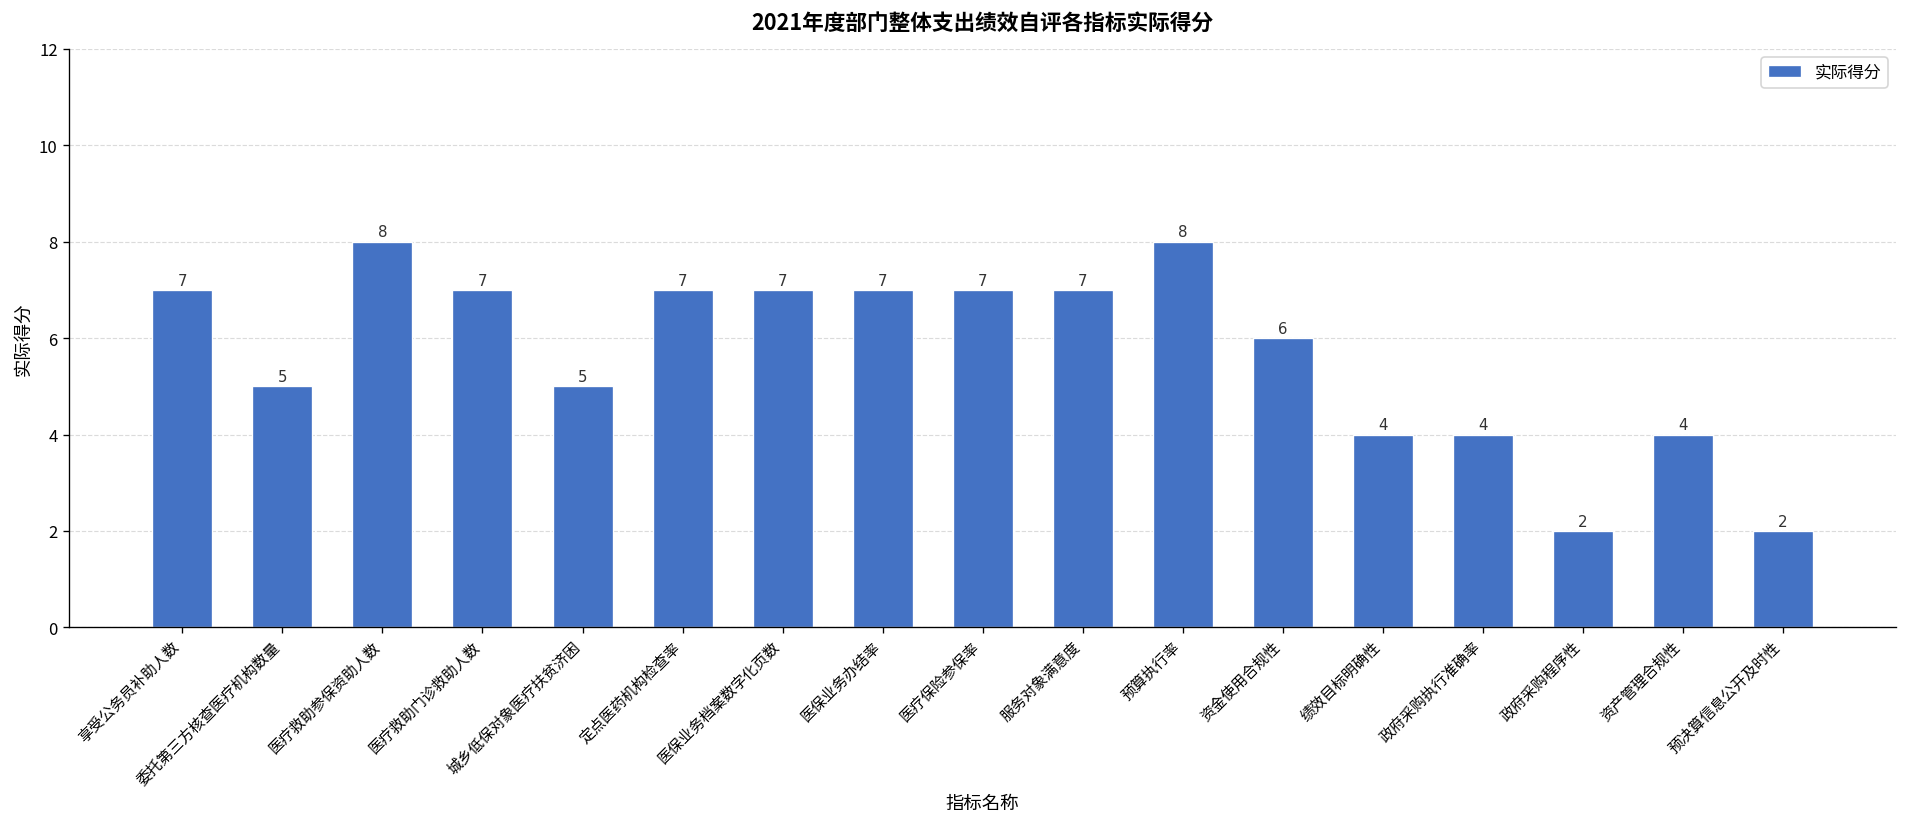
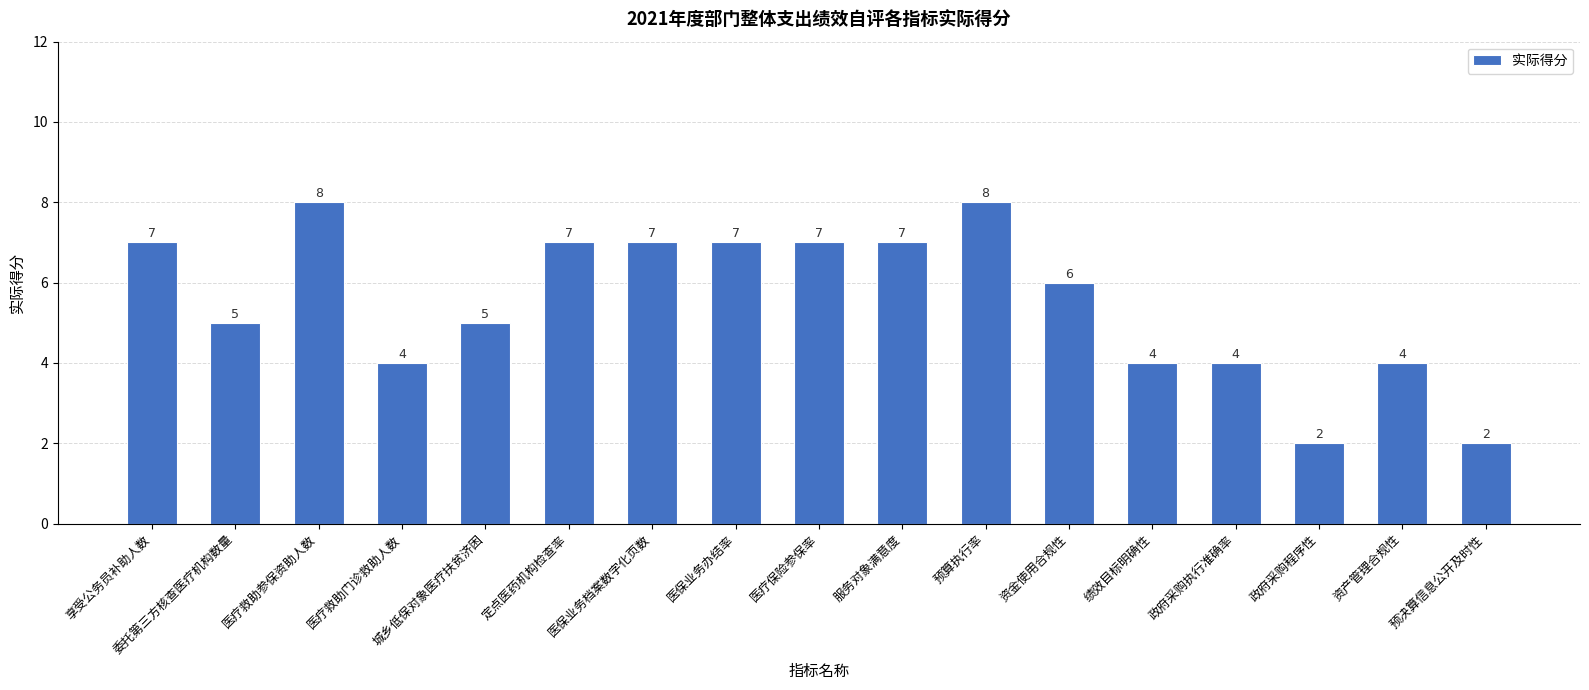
  {
    "享受公务员补助人数": 7,
    "委托第三方核查医疗机构数量": 5,
    "医疗救助参保资助人数": 8,
-   "医疗救助门诊救助人数": 7,
+   "医疗救助门诊救助人数": 4,
    "城乡低保对象医疗扶贫济困": 5,
    "定点医药机构检查率": 7,
    "医保业务档案数字化页数": 7,
    "医保业务办结率": 7,
    "医疗保险参保率": 7,
    "服务对象满意度": 7,
    "预算执行率": 8,
    "资金使用合规性": 6,
    "绩效目标明确性": 4,
    "政府采购执行准确率": 4,
    "政府采购程序性": 2,
    "资产管理合规性": 4,
    "预决算信息公开及时性": 2
  }
